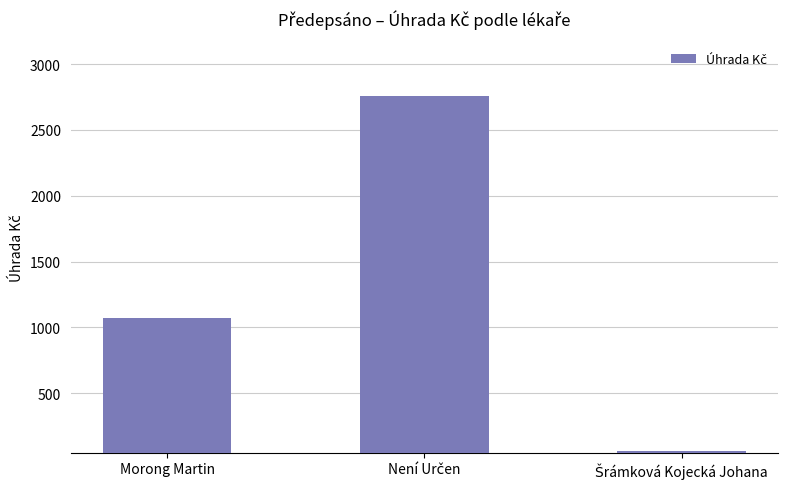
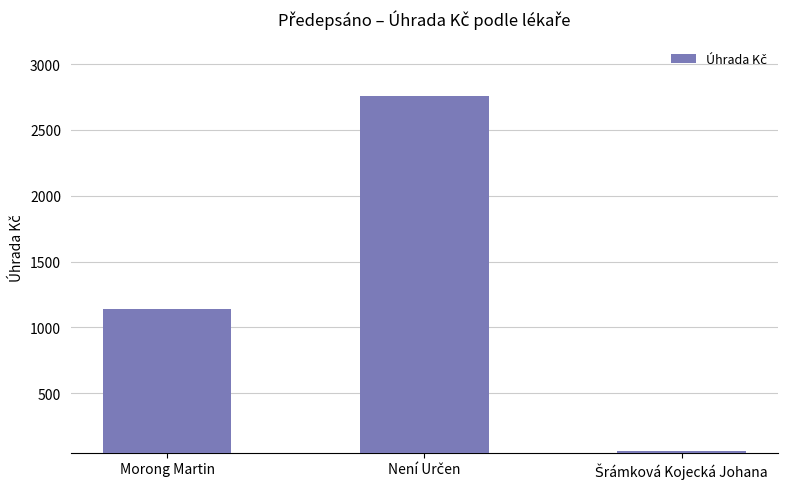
  {
-   "Morong Martin": 1070,
+   "Morong Martin": 1140,
    "Není Určen": 2760,
    "Šrámková Kojecká Johana": 60
  }
